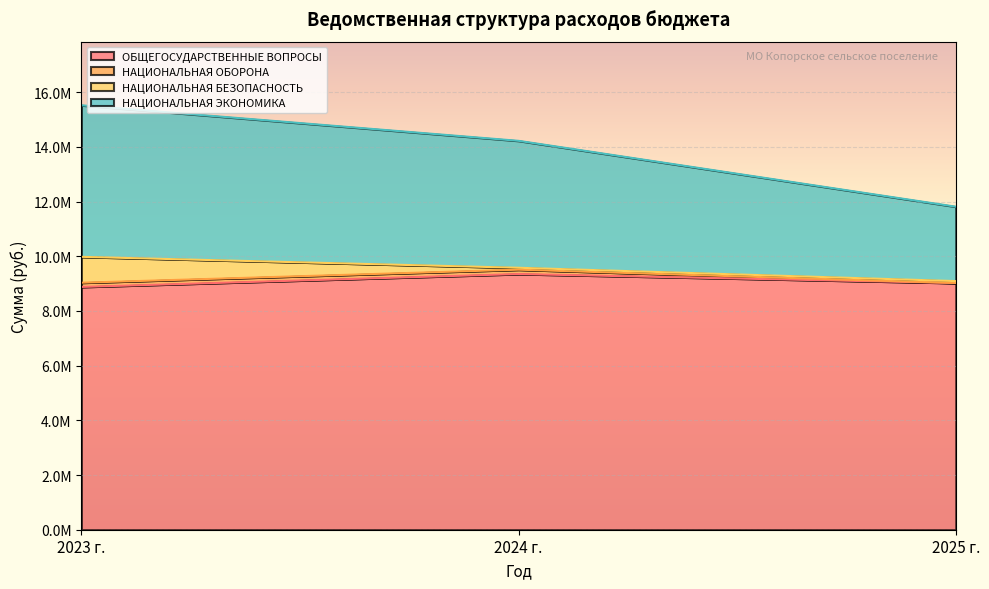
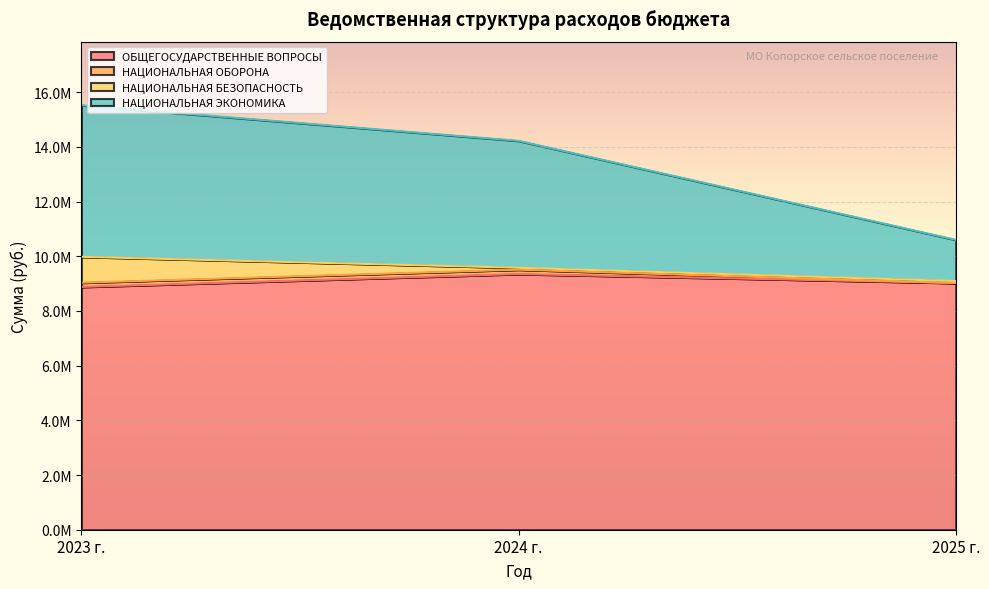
  {
    "ОБЩЕГОСУДАРСТВЕННЫЕ ВОПРОСЫ": {
      "2023 г.": 8900000,
      "2024 г.": 9300000
    },
    "НАЦИОНАЛЬНАЯ ЭКОНОМИКА": {
      "2023 г.": 5500000,
      "2024 г.": 4600000,
-     "2025 г.": 2700000
+     "2025 г.": 1500000
    }
  }
